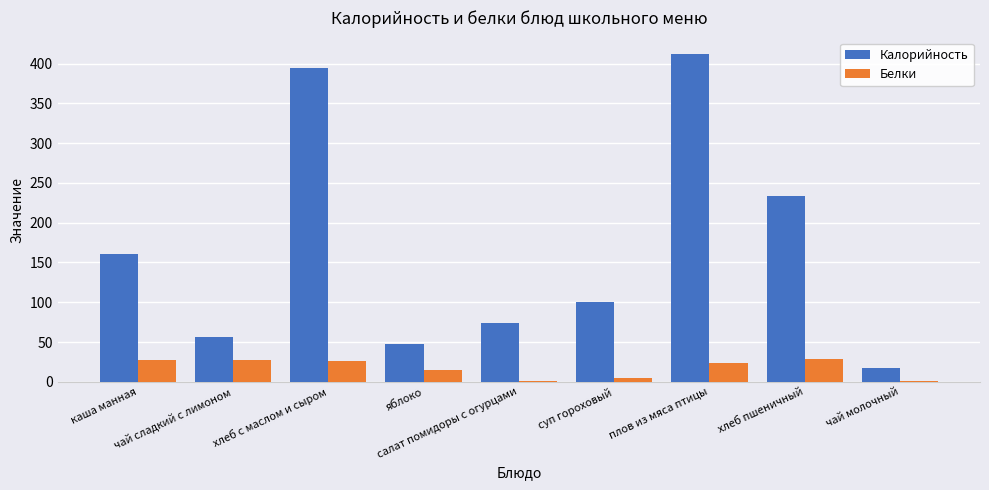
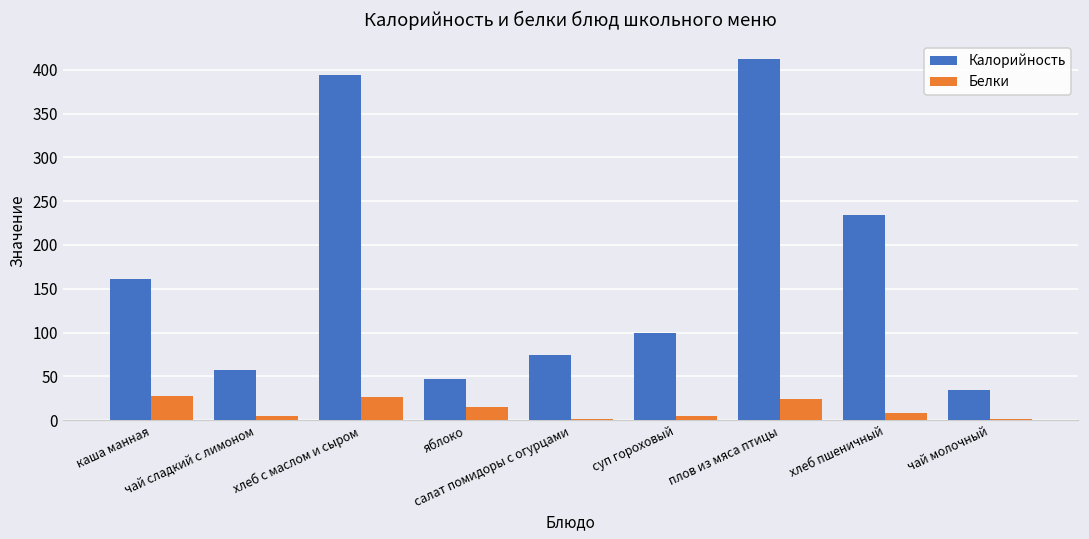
  {
    "Калорийность": {
      "каша манная": 160,
      "чай сладкий с лимоном": 60,
      "хлеб с маслом и сыром": 390,
      "яблоко": 50,
      "салат помидоры с огурцами": 70,
      "суп гороховый": 100,
      "плов из мяса птицы": 410,
      "хлеб пшеничный": 230,
-     "чай молочный": 20
+     "чай молочный": 30
    },
    "Белки": {
      "каша манная": 30,
-     "чай сладкий с лимоном": 30,
+     "чай сладкий с лимоном": 10,
      "хлеб с маслом и сыром": 30,
      "яблоко": 20,
      "суп гороховый": 0,
      "плов из мяса птицы": 20,
-     "хлеб пшеничный": 30
+     "хлеб пшеничный": 10
    }
  }
